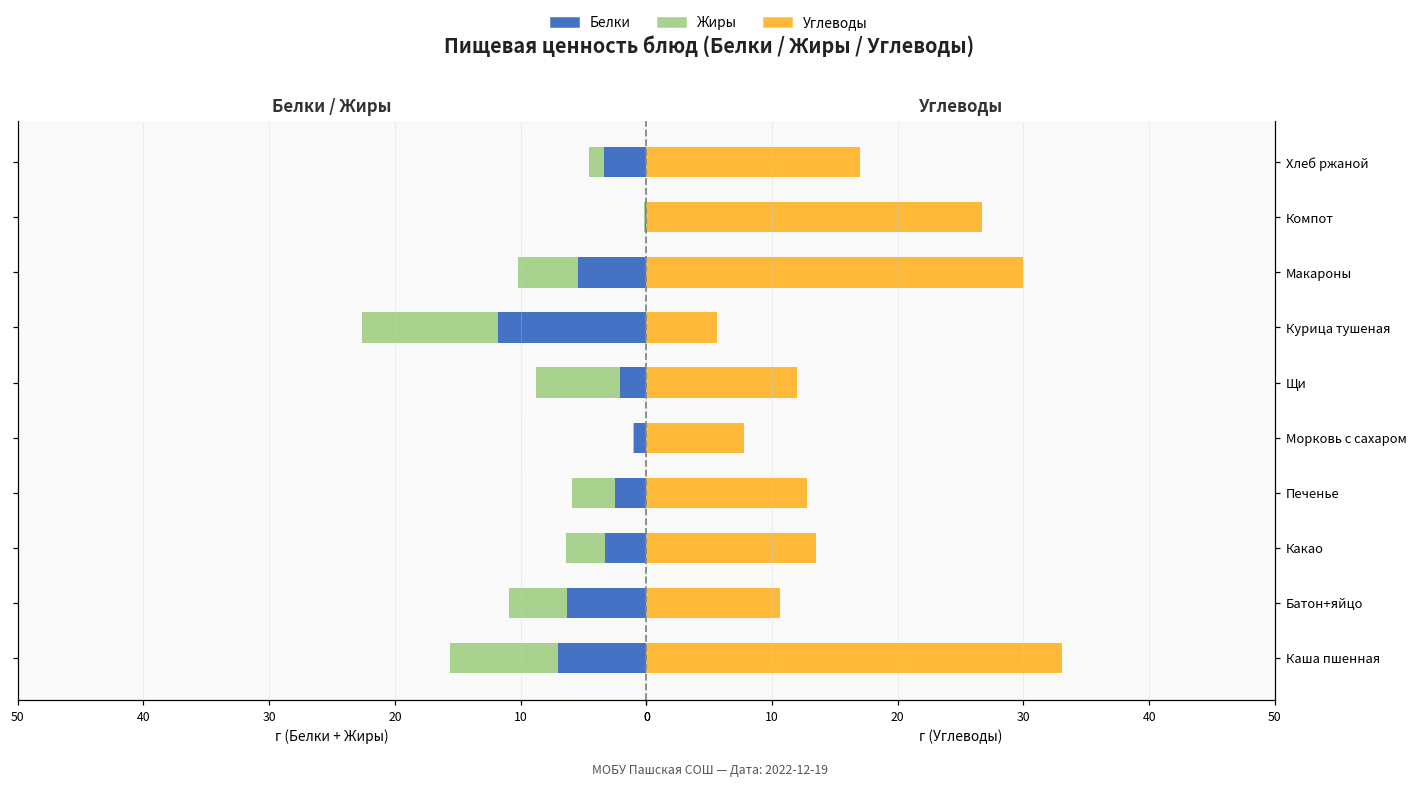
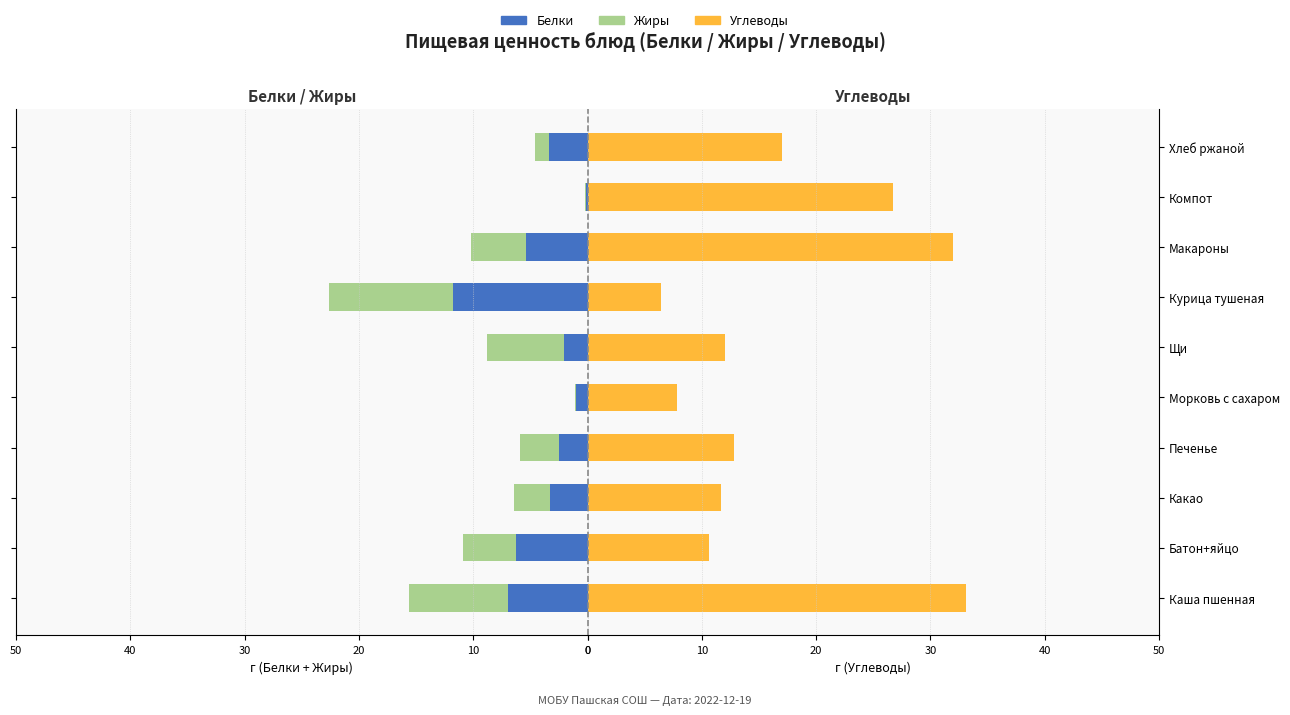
  {
    "Углеводы": {
      "Хлеб ржаной": 17.0,
      "Компот": 26.7,
-     "Макароны": 30,
-     "Курица тушеная": 5.6,
+     "Макароны": 32,
+     "Курица тушеная": 6.4,
      "Щи": 12.0,
      "Морковь с сахаром": 7.8,
      "Печенье": 12.8,
-     "Какао": 13.5,
+     "Какао": 11.7,
      "Батон+яйцо": 10.6,
      "Каша пшенная": 33.1
    }
  }
